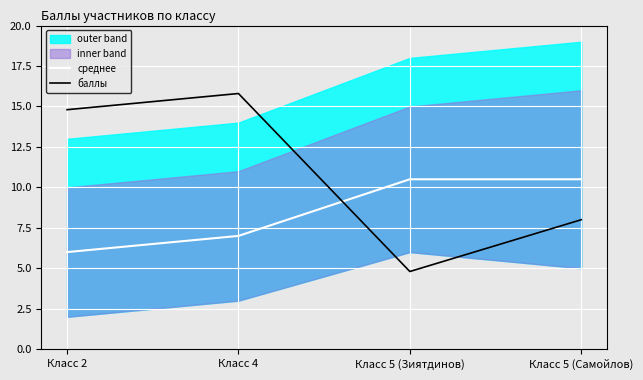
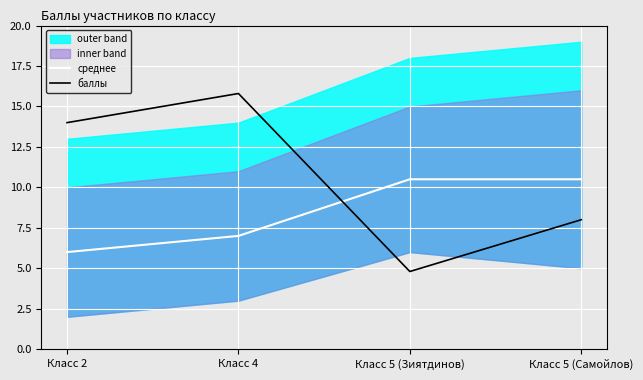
  {
    "среднее": {
      "Класс 2": 6.0,
      "Класс 4": 7.0,
      "Класс 5 (Зиятдинов)": 10.5,
      "Класс 5 (Самойлов)": 10.5
    },
    "баллы": {
-     "Класс 2": 14.8,
+     "Класс 2": 14.0,
      "Класс 4": 15.8,
      "Класс 5 (Зиятдинов)": 4.8,
      "Класс 5 (Самойлов)": 8.0
    }
  }
